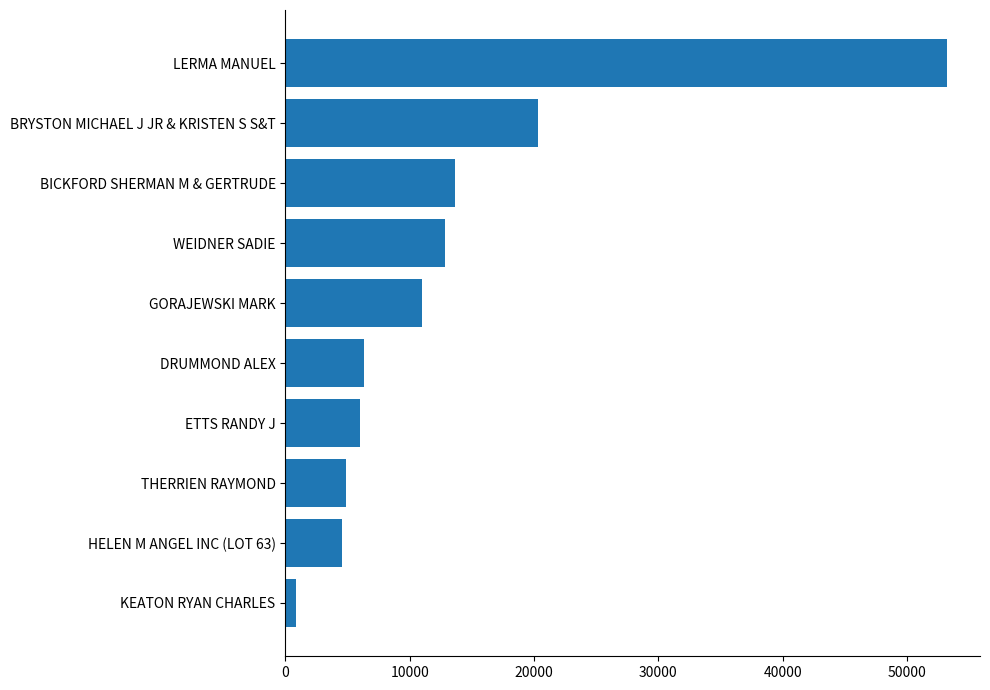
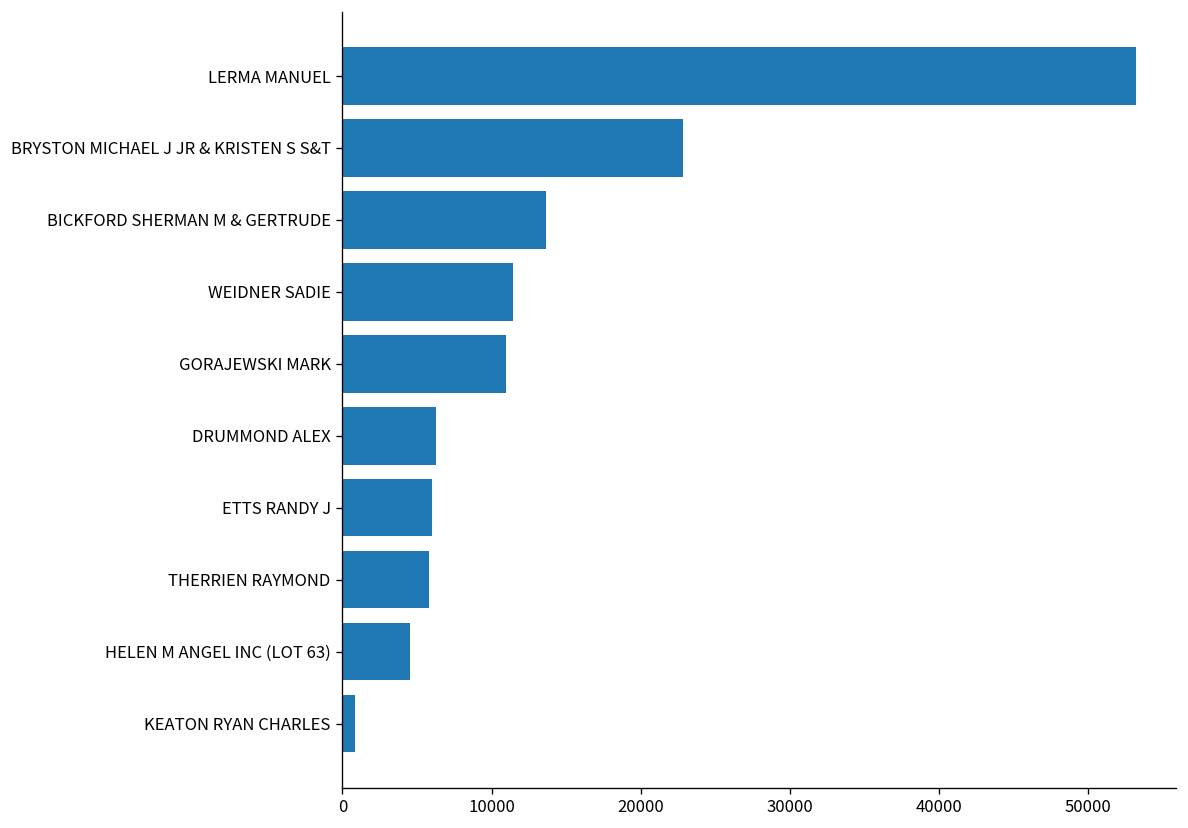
  {
    "LERMA MANUEL": 53200,
-   "BRYSTON MICHAEL J JR & KRISTEN S S&T": 20300,
+   "BRYSTON MICHAEL J JR & KRISTEN S S&T": 22800,
    "BICKFORD SHERMAN M & GERTRUDE": 13700,
-   "WEIDNER SADIE": 12800,
+   "WEIDNER SADIE": 11400,
    "GORAJEWSKI MARK": 11000,
    "DRUMMOND ALEX": 6300,
    "ETTS RANDY J": 6000,
-   "THERRIEN RAYMOND": 4900,
+   "THERRIEN RAYMOND": 5800,
    "HELEN M ANGEL INC (LOT 63)": 4500,
    "KEATON RYAN CHARLES": 900
  }
